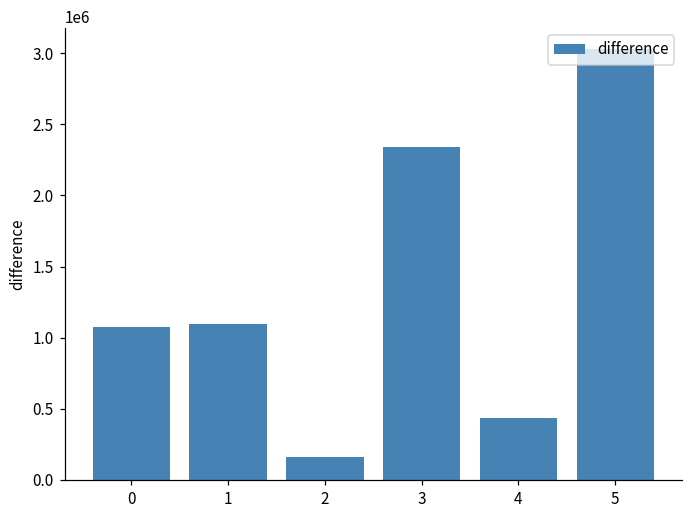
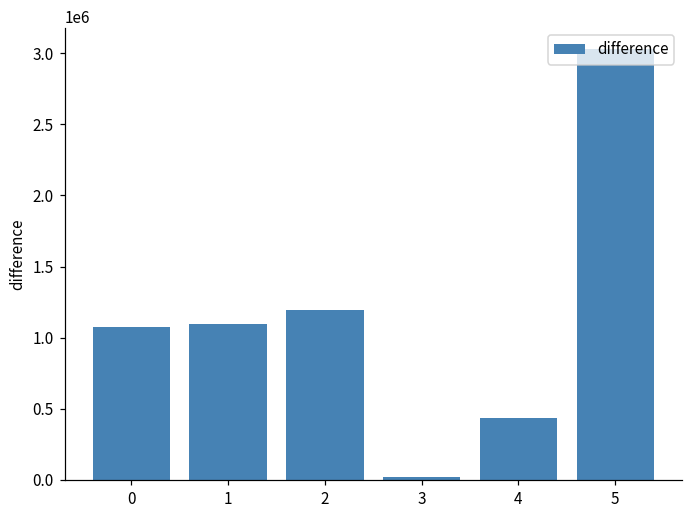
  {
    "0": 1080000,
    "1": 1100000,
-   "2": 160000,
-   "3": 2340000,
+   "2": 1200000,
+   "3": 20000,
    "4": 440000
  }
